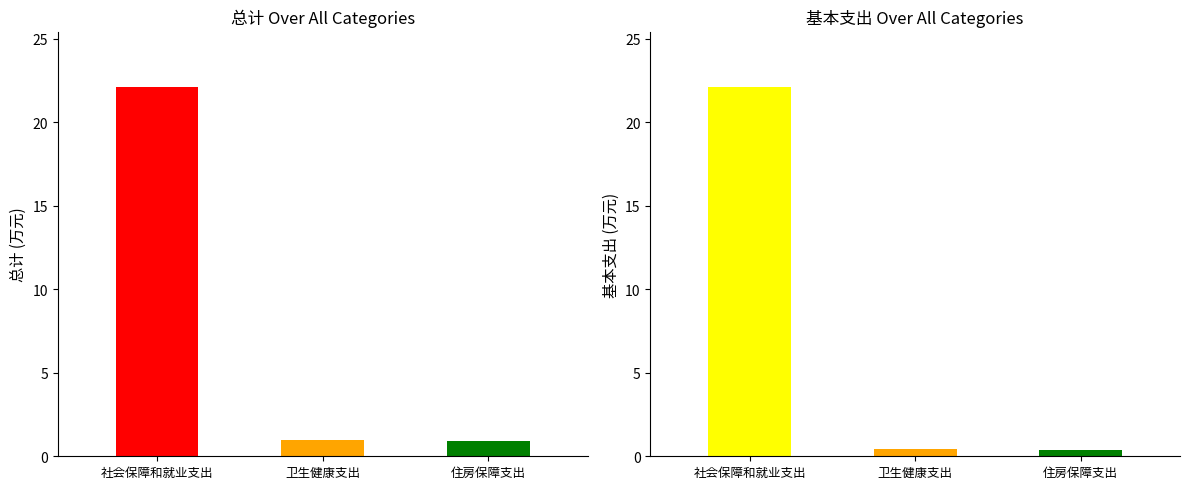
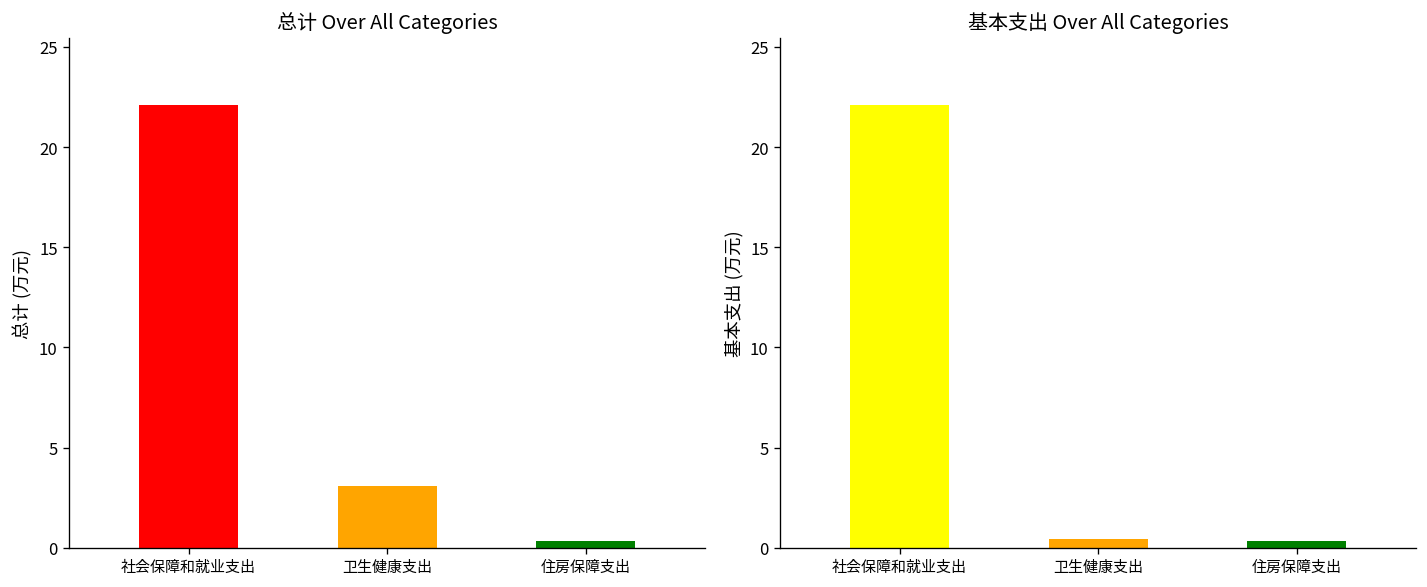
  {
    "总计 Over All Categories": {
      "社会保障和就业支出": 22.1,
-     "卫生健康支出": 1.0,
-     "住房保障支出": 0.9
+     "卫生健康支出": 3.1,
+     "住房保障支出": 0.4
    },
    "基本支出 Over All Categories": {
      "社会保障和就业支出": 22.1,
      "卫生健康支出": 0.4,
      "住房保障支出": 0.4
    }
  }
